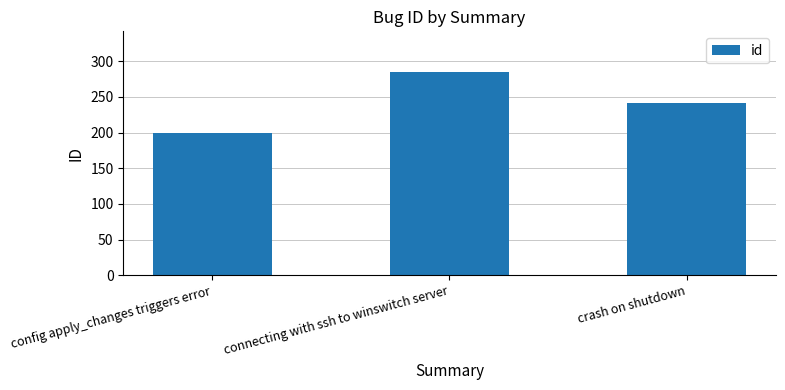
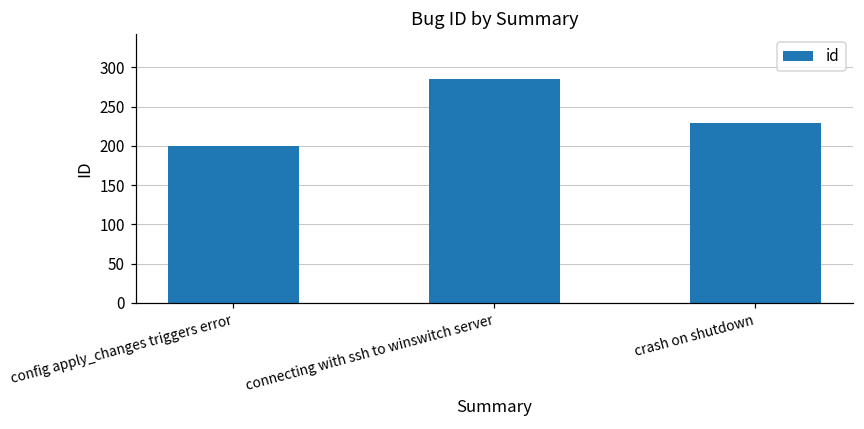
  {
    "config apply_changes triggers error": 200,
    "connecting with ssh to winswitch server": 290,
-   "crash on shutdown": 240
+   "crash on shutdown": 230
  }
